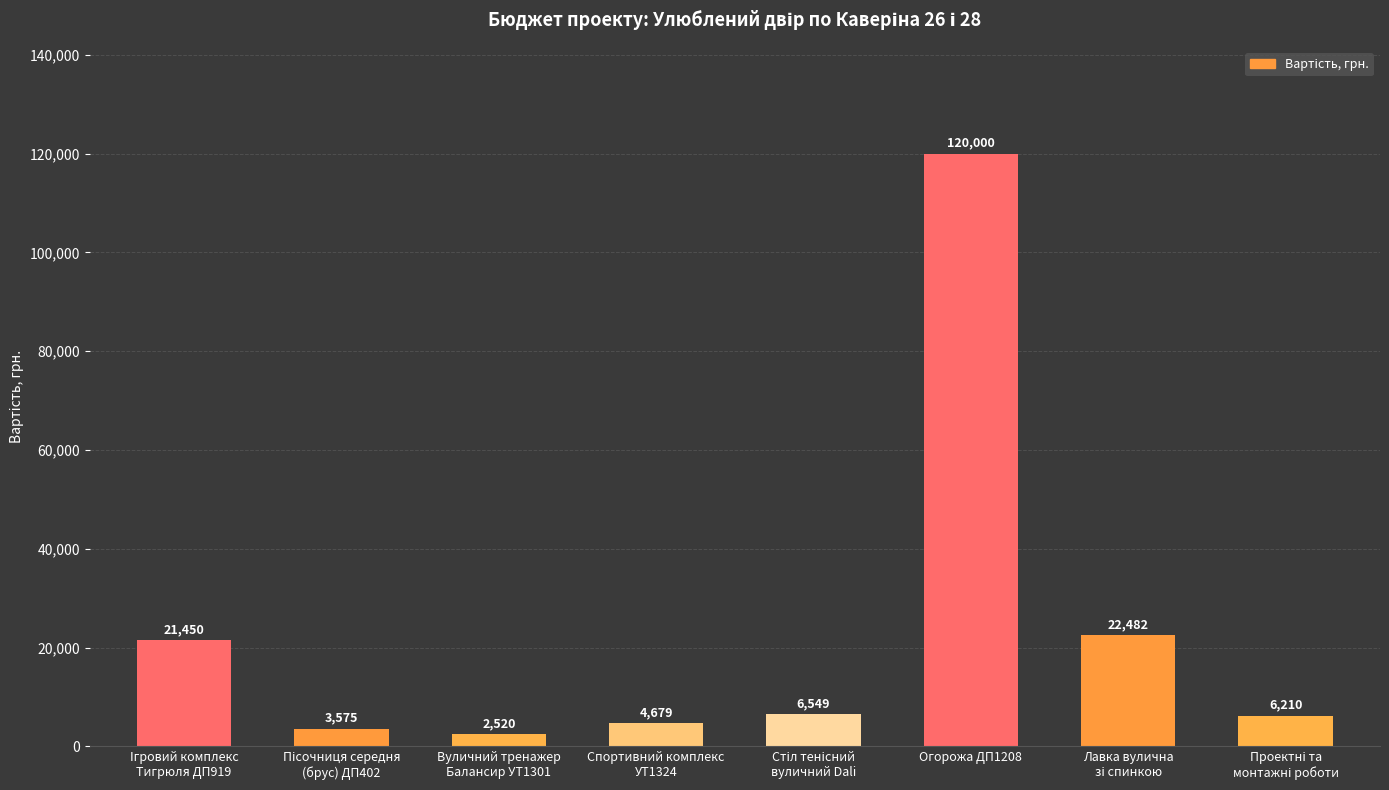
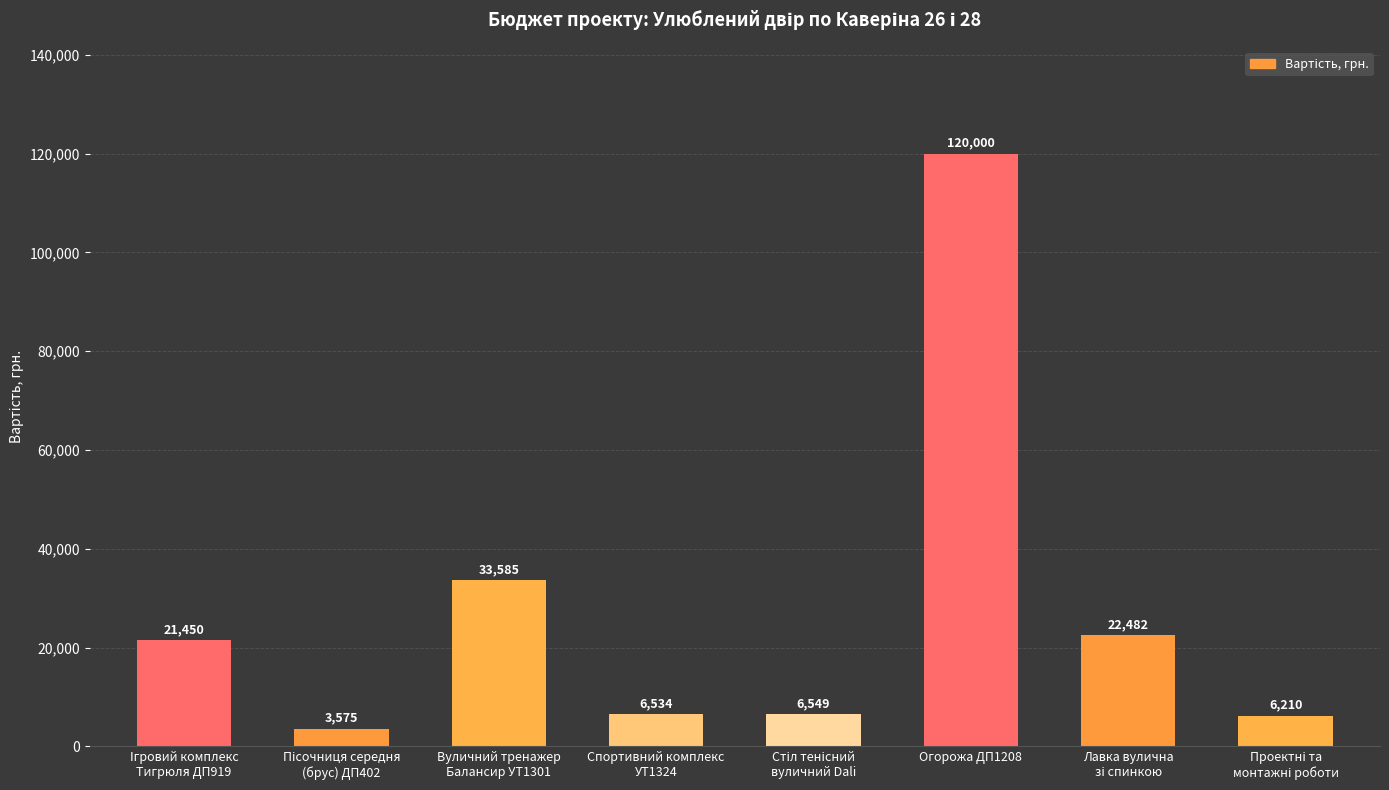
  {
    "Ігровий комплекс Тигрюля ДП919": "21,450",
    "Пісочниця середня (брус) ДП402": "3,575",
-   "Вуличний тренажер Балансир УТ1301": "2,520",
-   "Спортивний комплекс УТ1324": "4,679",
+   "Вуличний тренажер Балансир УТ1301": "33,585",
+   "Спортивний комплекс УТ1324": "6,534",
    "Стіл тенісний вуличний Dali": "6,549",
    "Огорожа ДП1208": "120,000",
    "Лавка вулична зі спинкою": "22,482",
    "Проектні та монтажні роботи": "6,210"
  }
